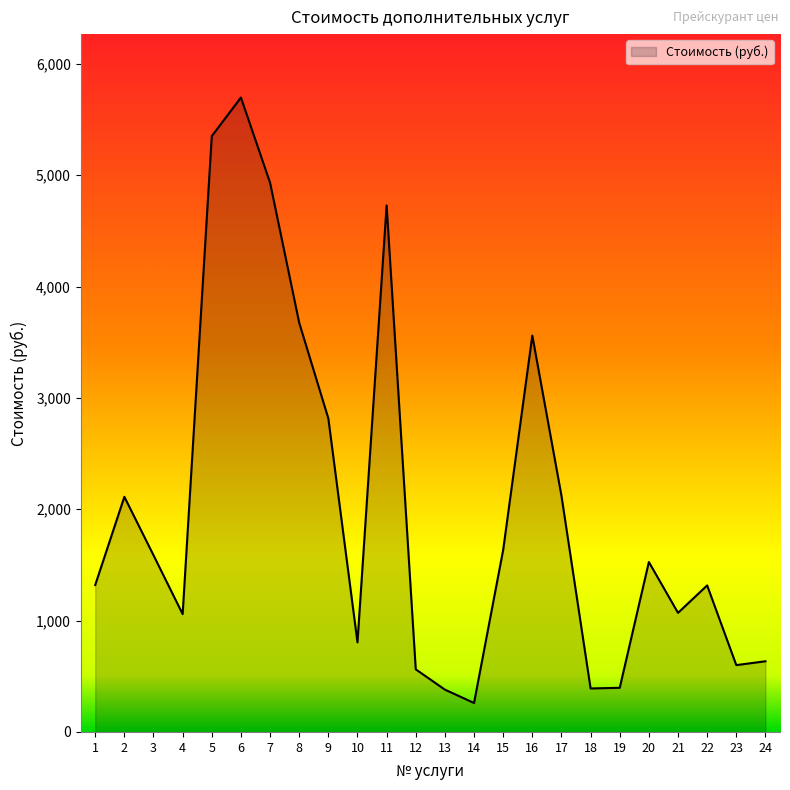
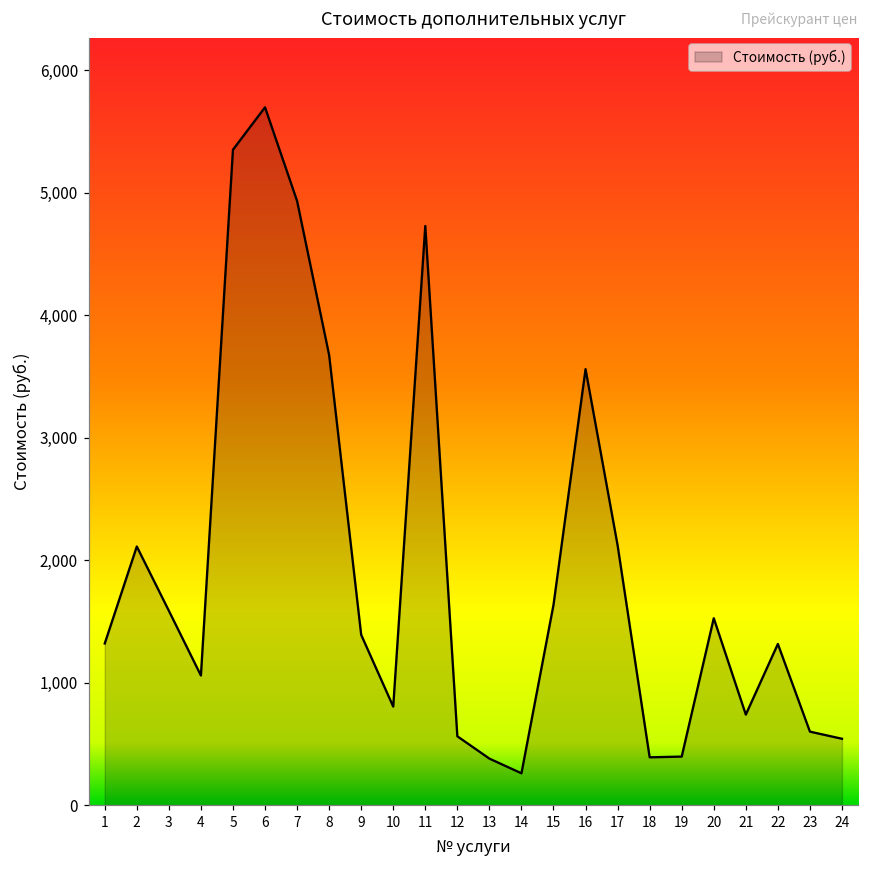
  {
    "1": "1,320",
    "2": "2,110",
    "3": "1,590",
    "4": "1,060",
    "5": "5,350",
    "6": "5,700",
    "7": "4,930",
    "8": "3,680",
-   "9": "2,820",
+   "9": "1,390",
    "10": "800",
    "11": "4,730",
    "12": "560",
    "13": "380",
    "14": "260",
    "15": "1,640",
    "16": "3,560",
    "17": "2,120",
    "18": "390",
    "19": "400",
    "20": "1,530",
-   "21": "1,070",
+   "21": "740",
    "22": "1,320",
    "23": "600",
-   "24": "630"
+   "24": "540"
  }
